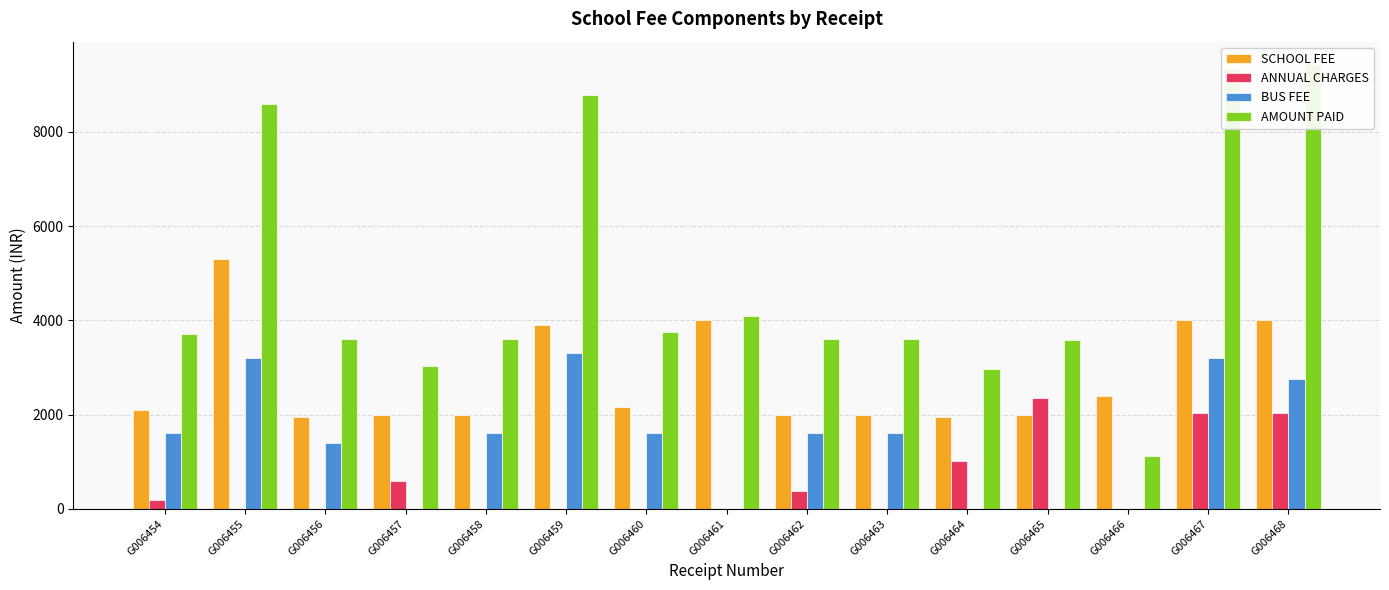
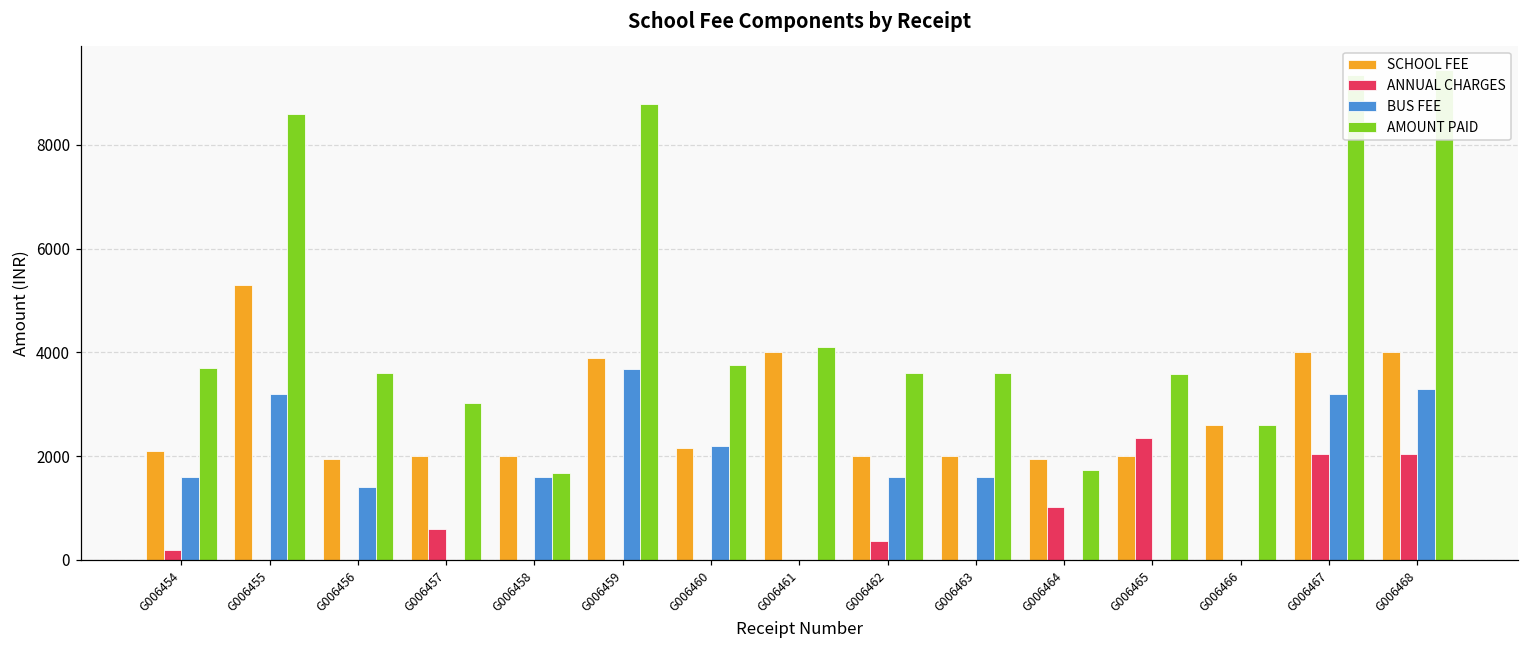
  {
    "SCHOOL FEE": {
      "G006454": 2100,
      "G006455": 5300,
      "G006456": 2000,
      "G006457": 2000,
      "G006458": 2000,
      "G006459": 3900,
      "G006460": 2200,
      "G006461": 4000,
      "G006462": 2000,
      "G006463": 2000,
      "G006464": 2000,
      "G006465": 2000,
-     "G006466": 2400,
+     "G006466": 2600,
      "G006467": 4000,
      "G006468": 4000
    },
    "ANNUAL CHARGES": {
      "G006454": 200,
      "G006455": 0,
      "G006456": 0,
      "G006457": 600,
      "G006458": 0,
      "G006459": 0,
      "G006460": 0,
      "G006461": 0,
      "G006462": 400,
      "G006463": 0,
      "G006464": 1000,
      "G006465": 2400,
      "G006466": 0,
      "G006467": 2000,
      "G006468": 2000
    },
    "BUS FEE": {
      "G006454": 1600,
      "G006455": 3200,
      "G006456": 1400,
      "G006457": 0,
      "G006458": 1600,
-     "G006459": 3300,
-     "G006460": 1600,
+     "G006459": 3700,
+     "G006460": 2200,
      "G006461": 0,
      "G006462": 1600,
      "G006463": 1600,
      "G006464": 0,
      "G006465": 0,
      "G006466": 0,
      "G006467": 3200,
-     "G006468": 2800
+     "G006468": 3300
    },
    "AMOUNT PAID": {
      "G006454": 3700,
      "G006455": 8600,
      "G006456": 3600,
      "G006457": 3000,
-     "G006458": 3600,
+     "G006458": 1700,
      "G006459": 8800,
      "G006460": 3800,
      "G006461": 4100,
      "G006462": 3600,
      "G006463": 3600,
-     "G006464": 3000,
+     "G006464": 1700,
      "G006465": 3600,
-     "G006466": 1100
+     "G006466": 2600
    }
  }
